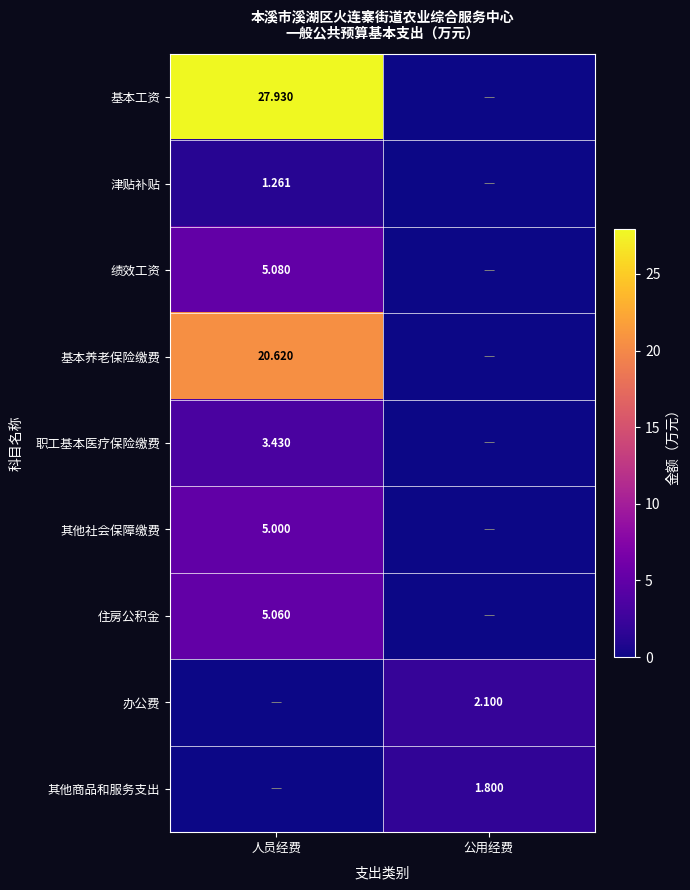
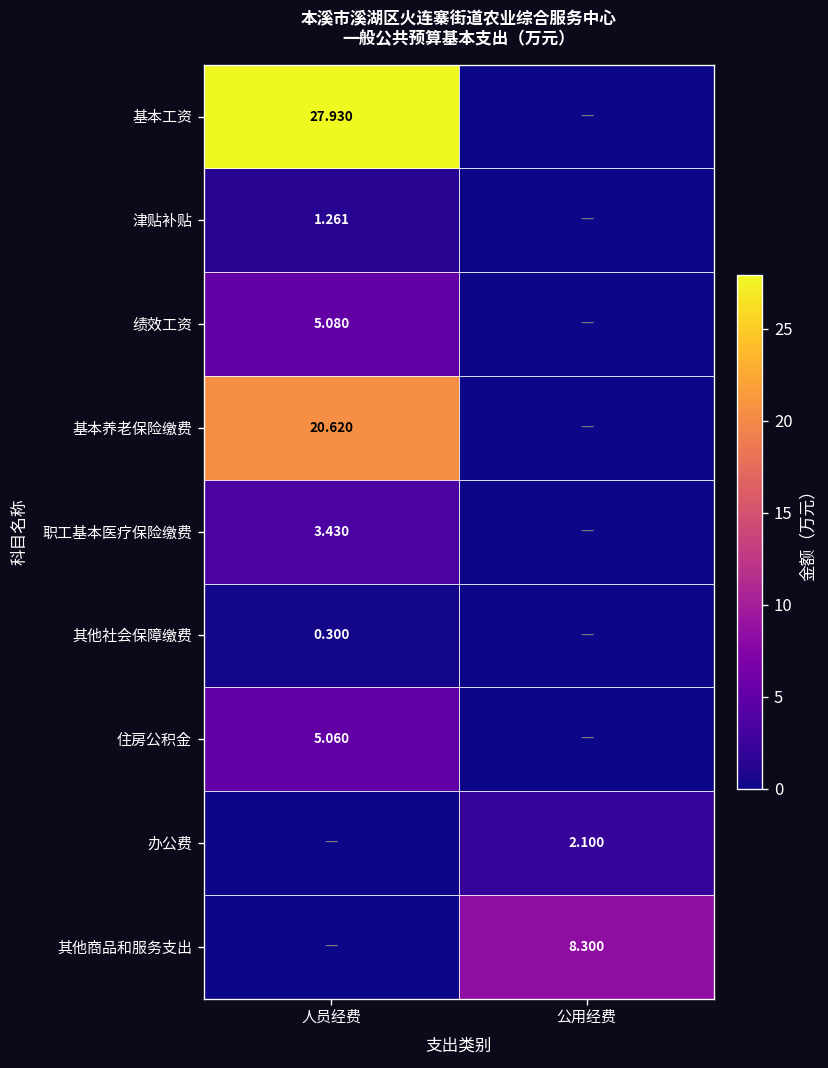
  {
    "基本工资": {
      "人员经费": 27.930
    },
    "津贴补贴": {
      "人员经费": 1.261
    },
    "绩效工资": {
      "人员经费": 5.080
    },
    "基本养老保险缴费": {
      "人员经费": 20.620
    },
    "职工基本医疗保险缴费": {
      "人员经费": 3.430
    },
    "其他社会保障缴费": {
-     "人员经费": 5.000
+     "人员经费": 0.300
    },
    "住房公积金": {
      "人员经费": 5.060
    },
    "办公费": {
      "公用经费": 2.100
    },
    "其他商品和服务支出": {
-     "公用经费": 1.800
+     "公用经费": 8.300
    }
  }
